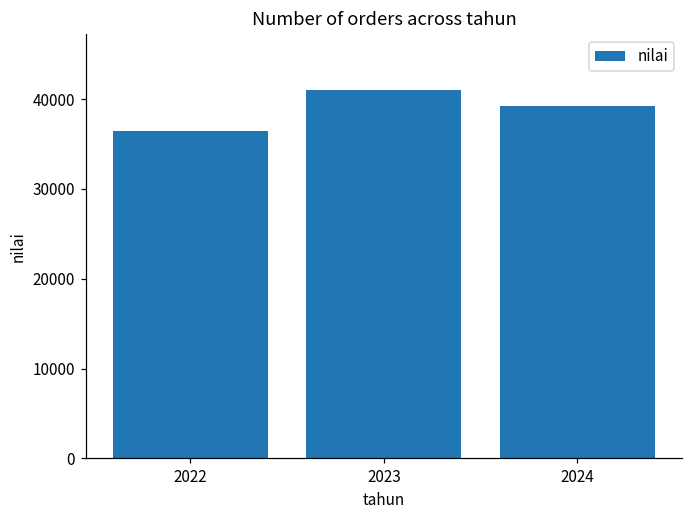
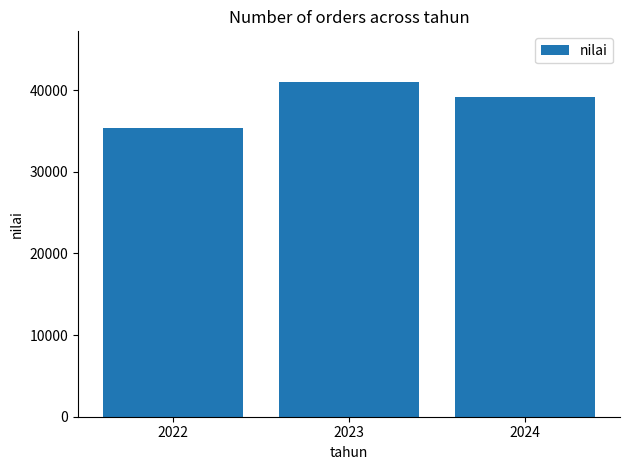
  {
-   "2022": 36000,
+   "2022": 35000,
    "2023": 41000,
    "2024": 39000
  }
